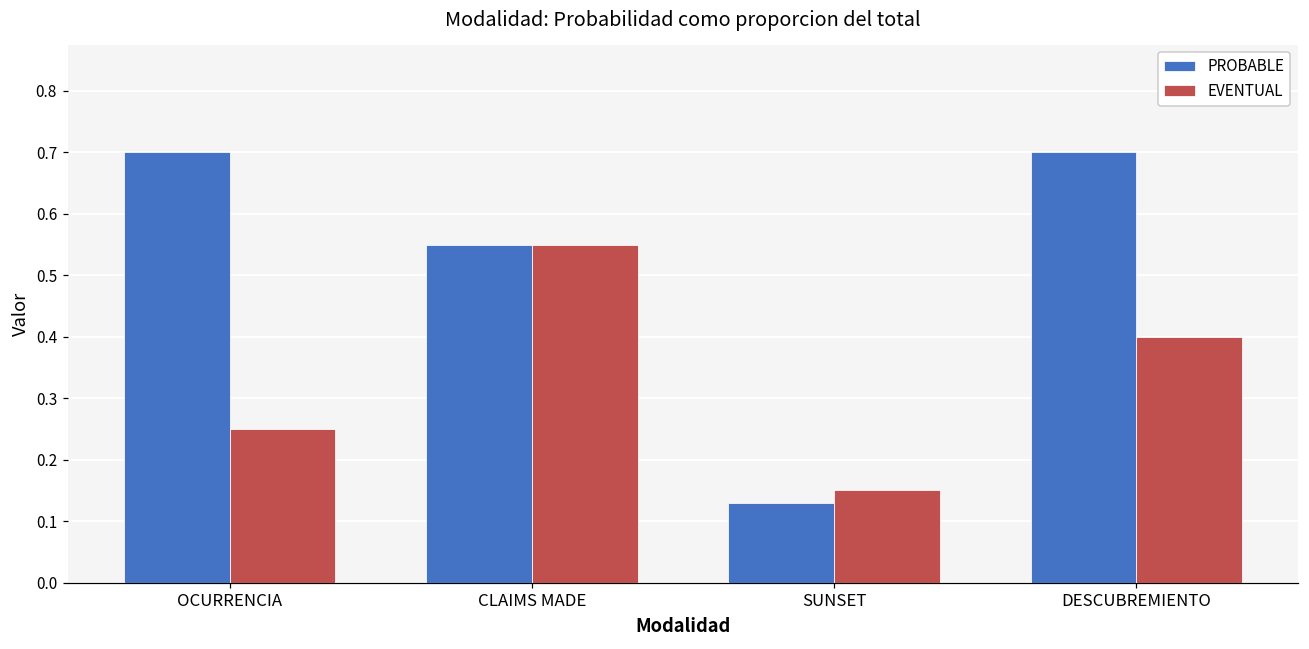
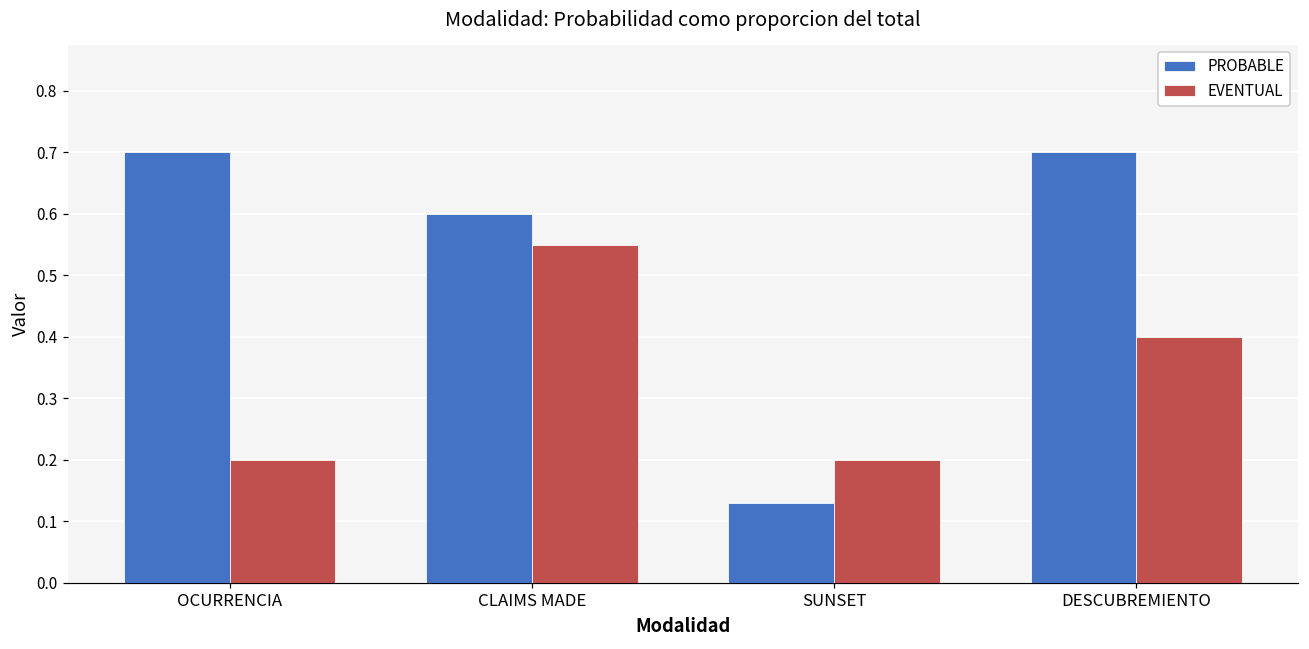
  {
    "PROBABLE": {
      "OCURRENCIA": 0.70,
-     "CLAIMS MADE": 0.55,
+     "CLAIMS MADE": 0.60,
      "SUNSET": 0.13,
      "DESCUBREMIENTO": 0.70
    },
    "EVENTUAL": {
-     "OCURRENCIA": 0.25,
+     "OCURRENCIA": 0.20,
      "CLAIMS MADE": 0.55,
-     "SUNSET": 0.15,
+     "SUNSET": 0.20,
      "DESCUBREMIENTO": 0.40
    }
  }
